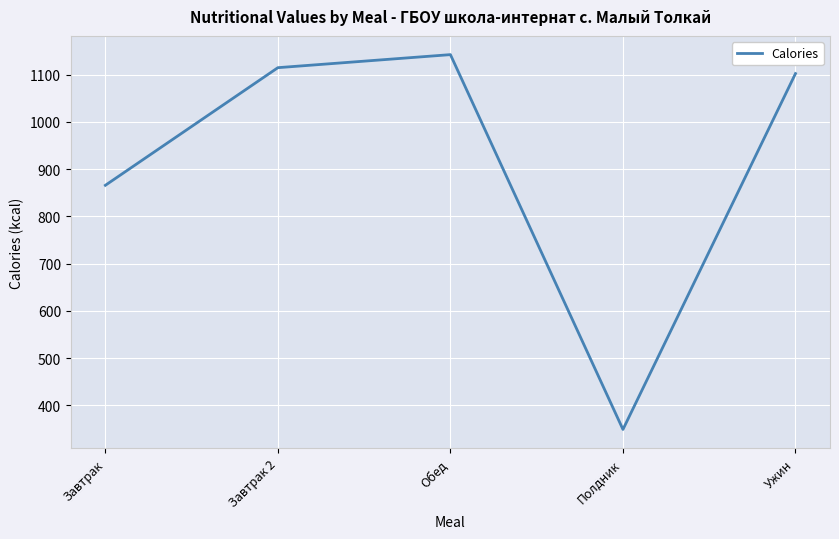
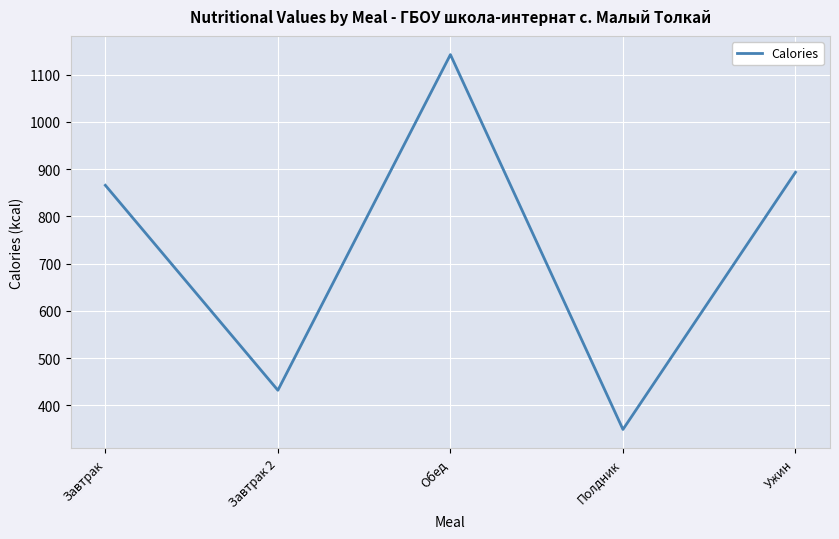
  {
    "Завтрак": 870,
-   "Завтрак 2": 1110,
+   "Завтрак 2": 430,
    "Обед": 1140,
    "Полдник": 350,
-   "Ужин": 1100
+   "Ужин": 890
  }
